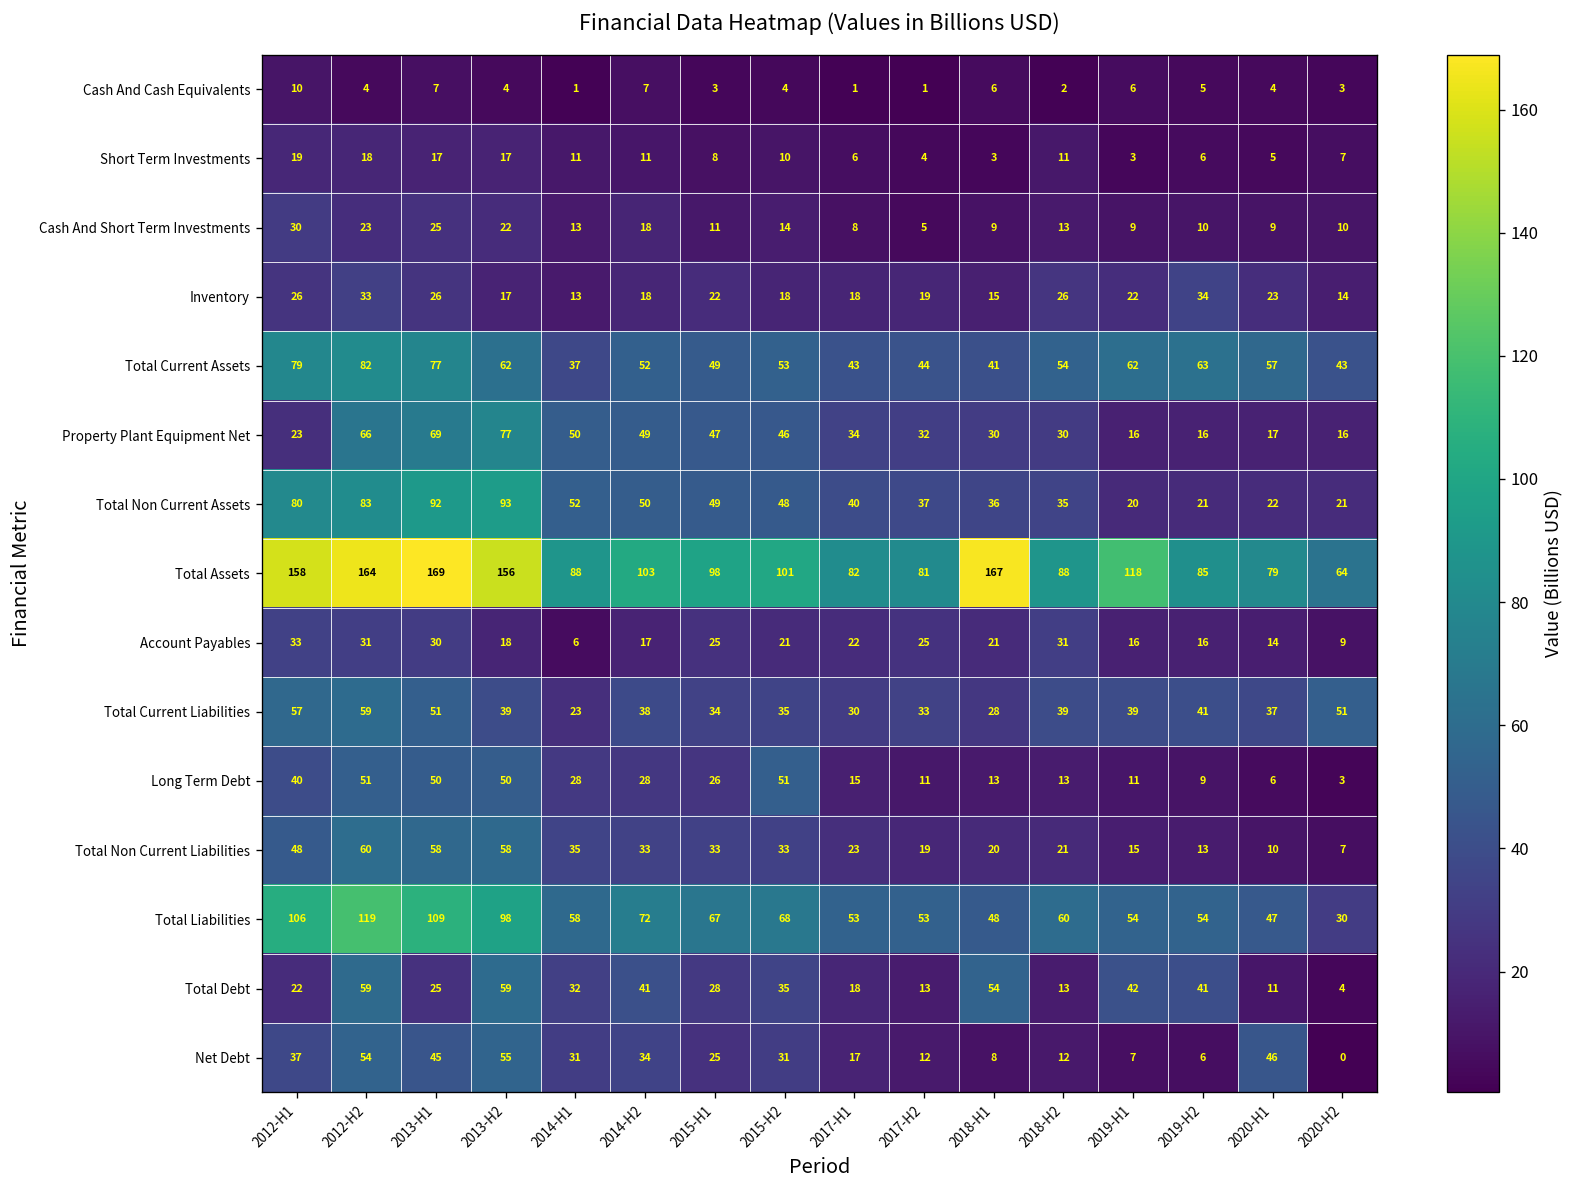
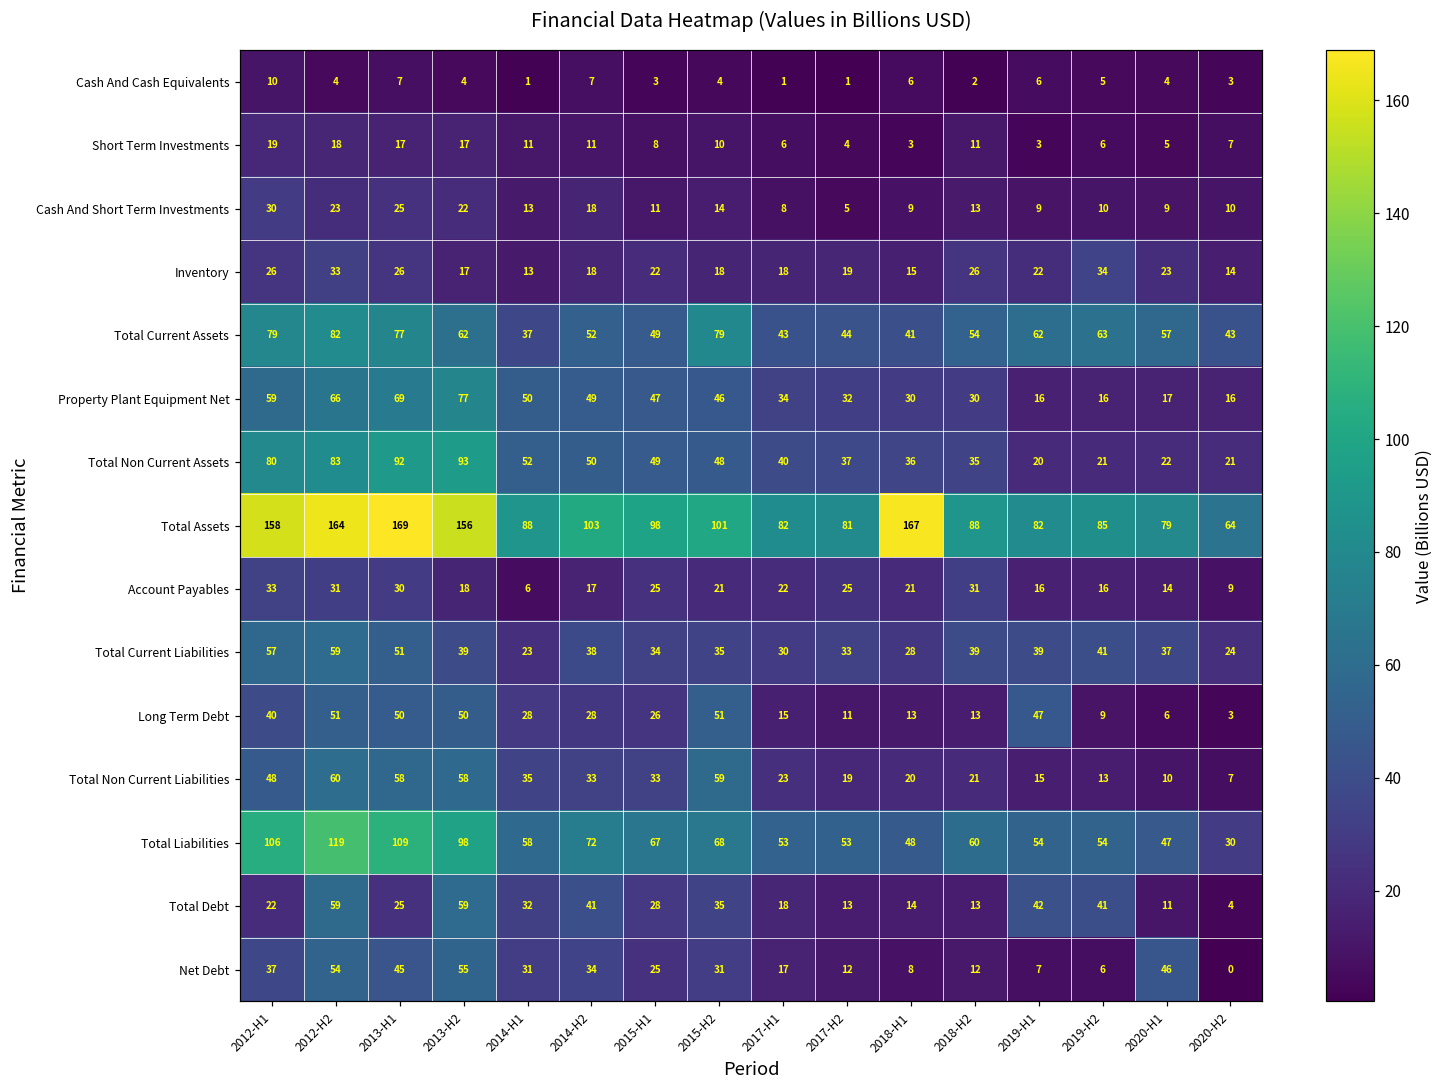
  {
    "Total Current Assets": {
      "2012-H1": 79,
      "2012-H2": 82,
      "2013-H1": 77,
      "2013-H2": 62,
      "2014-H1": 37,
      "2014-H2": 52,
      "2015-H1": 49,
-     "2015-H2": 53,
+     "2015-H2": 79,
      "2017-H1": 43,
      "2017-H2": 44,
      "2018-H1": 41,
      "2018-H2": 54,
      "2019-H1": 62,
      "2019-H2": 63,
      "2020-H1": 57,
      "2020-H2": 43
    },
    "Property Plant Equipment Net": {
-     "2012-H1": 23,
+     "2012-H1": 59,
      "2012-H2": 66,
      "2013-H1": 69,
      "2013-H2": 77,
      "2014-H1": 50,
      "2014-H2": 49,
      "2015-H1": 47,
      "2015-H2": 46,
      "2017-H1": 34,
      "2017-H2": 32,
      "2018-H1": 30,
      "2018-H2": 30,
      "2019-H1": 16,
      "2019-H2": 16,
      "2020-H1": 17,
      "2020-H2": 16
    },
    "Total Assets": {
      "2012-H1": 158,
      "2012-H2": 164,
      "2013-H1": 169,
      "2013-H2": 156,
      "2014-H1": 88,
      "2014-H2": 103,
      "2015-H1": 98,
      "2015-H2": 101,
      "2017-H1": 82,
      "2017-H2": 81,
      "2018-H1": 167,
      "2018-H2": 88,
-     "2019-H1": 118,
+     "2019-H1": 82,
      "2019-H2": 85,
      "2020-H1": 79,
      "2020-H2": 64
    },
    "Total Current Liabilities": {
      "2012-H1": 57,
      "2012-H2": 59,
      "2013-H1": 51,
      "2013-H2": 39,
      "2014-H1": 23,
      "2014-H2": 38,
      "2015-H1": 34,
      "2015-H2": 35,
      "2017-H1": 30,
      "2017-H2": 33,
      "2018-H1": 28,
      "2018-H2": 39,
      "2019-H1": 39,
      "2019-H2": 41,
      "2020-H1": 37,
-     "2020-H2": 51
+     "2020-H2": 24
    },
    "Long Term Debt": {
      "2012-H1": 40,
      "2012-H2": 51,
      "2013-H1": 50,
      "2013-H2": 50,
      "2014-H1": 28,
      "2014-H2": 28,
      "2015-H1": 26,
      "2015-H2": 51,
      "2017-H1": 15,
      "2017-H2": 11,
      "2018-H1": 13,
      "2018-H2": 13,
-     "2019-H1": 11,
+     "2019-H1": 47,
      "2019-H2": 9,
      "2020-H1": 6,
      "2020-H2": 3
    },
    "Total Non Current Liabilities": {
      "2012-H1": 48,
      "2012-H2": 60,
      "2013-H1": 58,
      "2013-H2": 58,
      "2014-H1": 35,
      "2014-H2": 33,
      "2015-H1": 33,
-     "2015-H2": 33,
+     "2015-H2": 59,
      "2017-H1": 23,
      "2017-H2": 19,
      "2018-H1": 20,
      "2018-H2": 21,
      "2019-H1": 15,
      "2019-H2": 13,
      "2020-H1": 10,
      "2020-H2": 7
    },
    "Total Debt": {
      "2012-H1": 22,
      "2012-H2": 59,
      "2013-H1": 25,
      "2013-H2": 59,
      "2014-H1": 32,
      "2014-H2": 41,
      "2015-H1": 28,
      "2015-H2": 35,
      "2017-H1": 18,
      "2017-H2": 13,
-     "2018-H1": 54,
+     "2018-H1": 14,
      "2018-H2": 13,
      "2019-H1": 42,
      "2019-H2": 41,
      "2020-H1": 11,
      "2020-H2": 4
    }
  }
